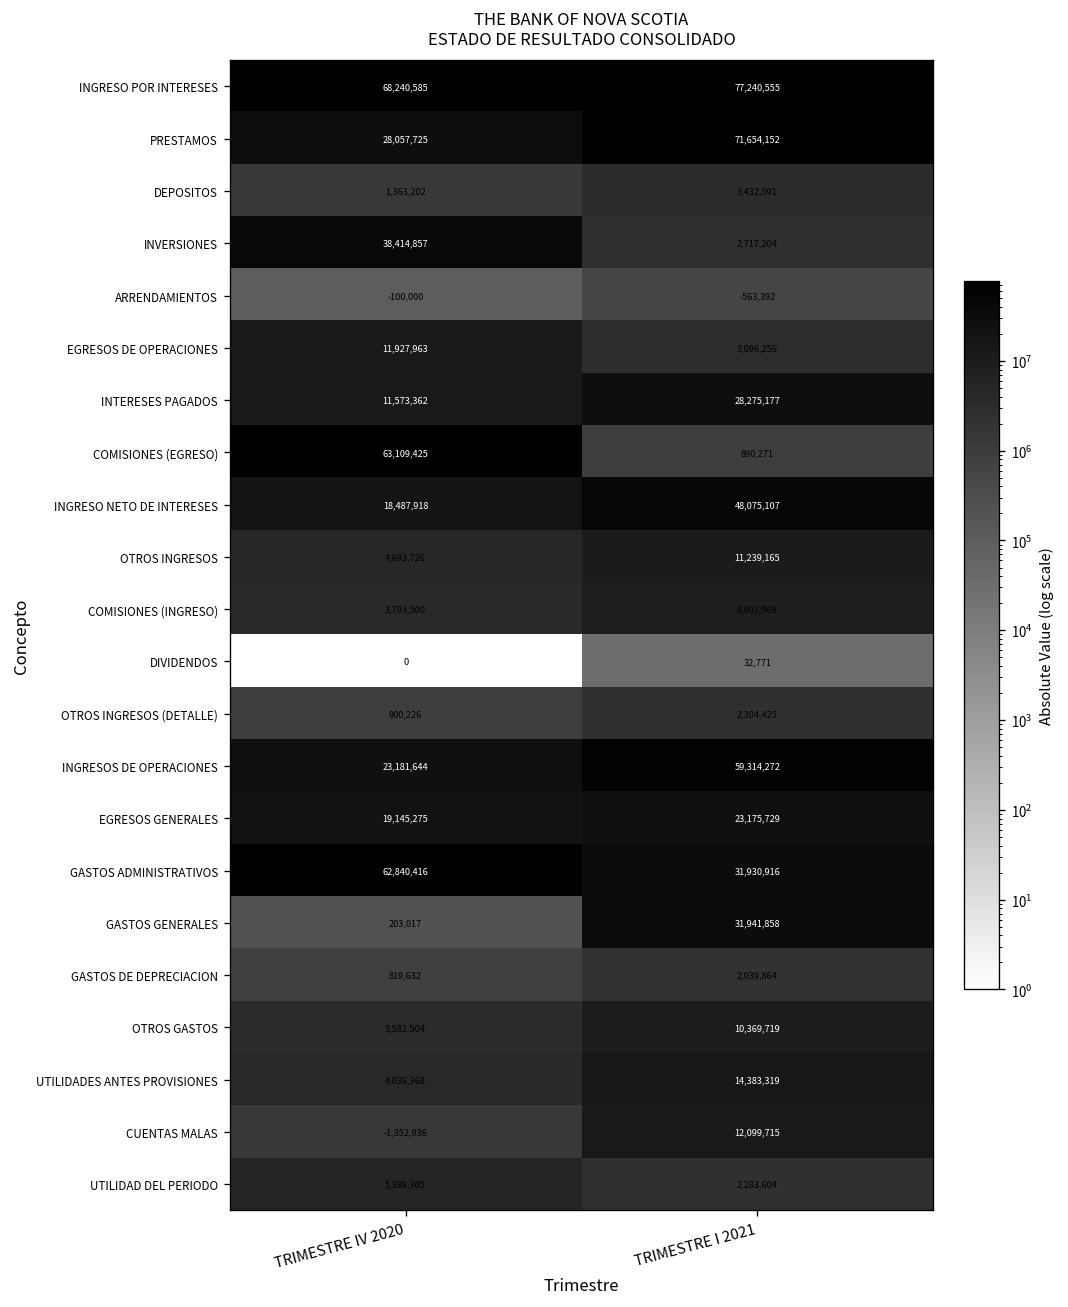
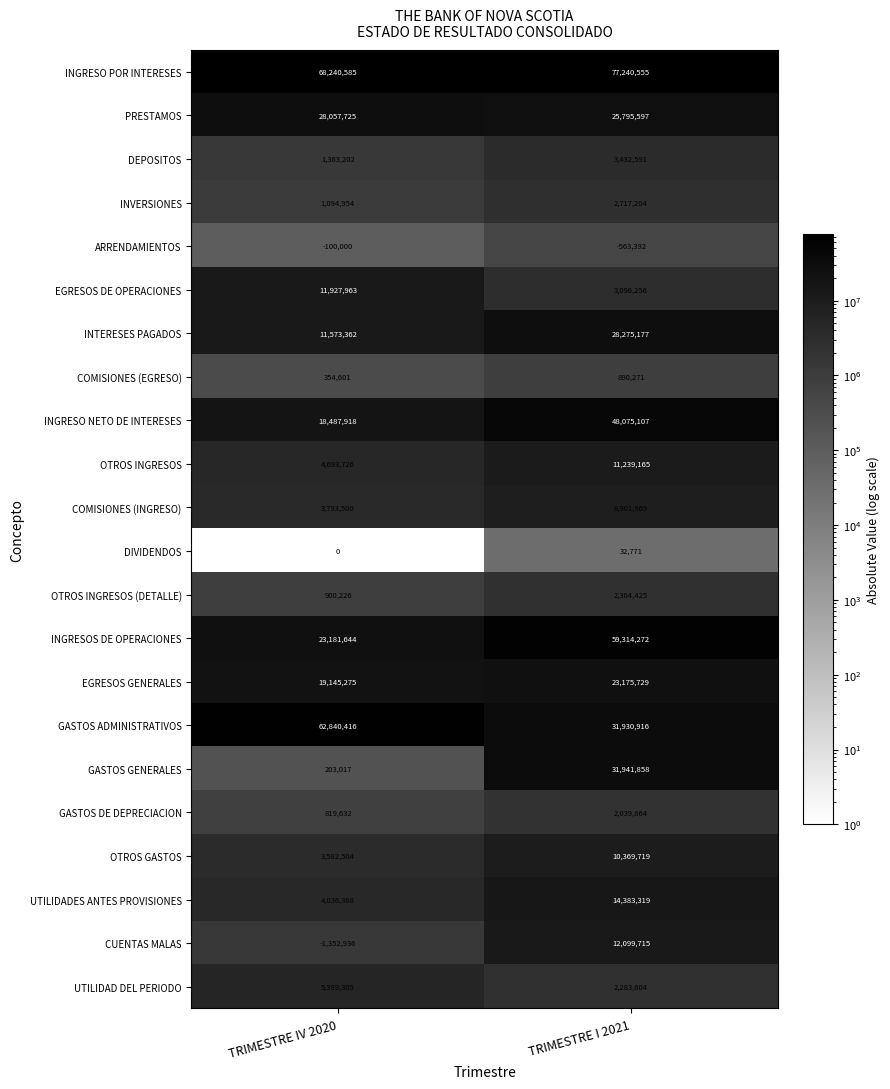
  {
    "INGRESO POR INTERESES": {
      "TRIMESTRE IV 2020": "68,240,585",
      "TRIMESTRE I 2021": "77,240,555"
    },
    "PRESTAMOS": {
      "TRIMESTRE IV 2020": "28,057,725",
-     "TRIMESTRE I 2021": "71,654,152"
+     "TRIMESTRE I 2021": "25,795,597"
    },
    "DEPOSITOS": {
      "TRIMESTRE IV 2020": "1,363,202"
    },
    "INVERSIONES": {
-     "TRIMESTRE IV 2020": "38,414,857"
+     "TRIMESTRE IV 2020": "1,094,954"
    },
    "ARRENDAMIENTOS": {
      "TRIMESTRE IV 2020": "-100,000",
      "TRIMESTRE I 2021": "-563,392"
    },
    "EGRESOS DE OPERACIONES": {
      "TRIMESTRE IV 2020": "11,927,963"
    },
    "INTERESES PAGADOS": {
      "TRIMESTRE IV 2020": "11,573,362",
      "TRIMESTRE I 2021": "28,275,177"
    },
    "COMISIONES (EGRESO)": {
-     "TRIMESTRE IV 2020": "63,109,425",
+     "TRIMESTRE IV 2020": "354,601",
      "TRIMESTRE I 2021": "890,271"
    },
    "INGRESO NETO DE INTERESES": {
      "TRIMESTRE IV 2020": "18,487,918",
      "TRIMESTRE I 2021": "48,075,107"
    },
    "OTROS INGRESOS": {
      "TRIMESTRE I 2021": "11,239,165"
    },
    "DIVIDENDOS": {
      "TRIMESTRE IV 2020": "0",
      "TRIMESTRE I 2021": "32,771"
    },
    "OTROS INGRESOS (DETALLE)": {
      "TRIMESTRE IV 2020": "900,226",
      "TRIMESTRE I 2021": "2,304,425"
    },
    "INGRESOS DE OPERACIONES": {
      "TRIMESTRE IV 2020": "23,181,644",
      "TRIMESTRE I 2021": "59,314,272"
    },
    "EGRESOS GENERALES": {
      "TRIMESTRE IV 2020": "19,145,275",
      "TRIMESTRE I 2021": "23,175,729"
    },
    "GASTOS ADMINISTRATIVOS": {
      "TRIMESTRE IV 2020": "62,840,416",
      "TRIMESTRE I 2021": "31,930,916"
    },
    "GASTOS GENERALES": {
      "TRIMESTRE IV 2020": "203,017",
      "TRIMESTRE I 2021": "31,941,858"
    },
    "GASTOS DE DEPRECIACION": {
      "TRIMESTRE IV 2020": "819,632",
      "TRIMESTRE I 2021": "2,039,864"
    },
    "OTROS GASTOS": {
      "TRIMESTRE I 2021": "10,369,719"
    },
    "UTILIDADES ANTES PROVISIONES": {
      "TRIMESTRE I 2021": "14,383,319"
    },
    "CUENTAS MALAS": {
      "TRIMESTRE IV 2020": "-1,352,936",
      "TRIMESTRE I 2021": "12,099,715"
    },
    "UTILIDAD DEL PERIODO": {
      "TRIMESTRE I 2021": "2,283,604"
    }
  }
